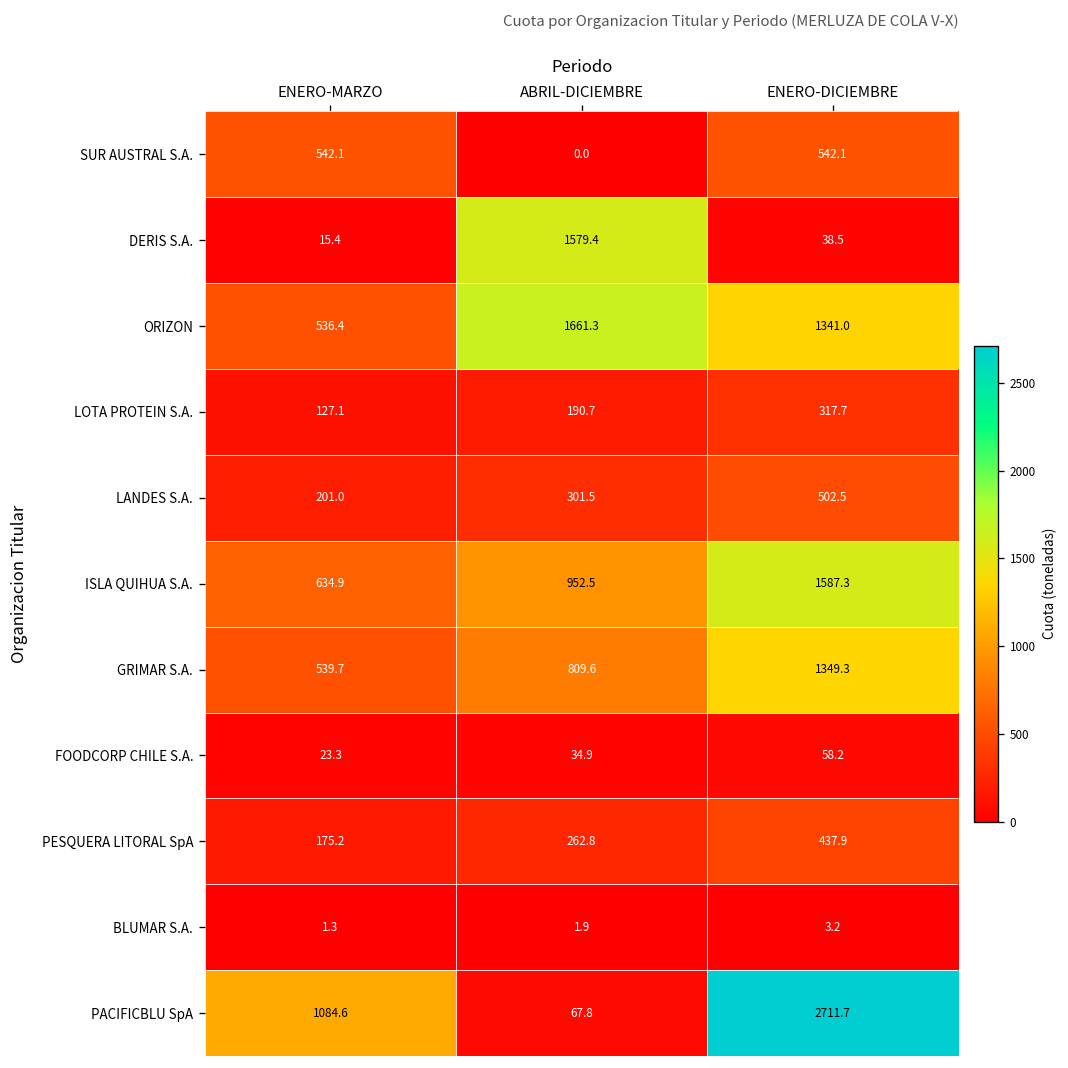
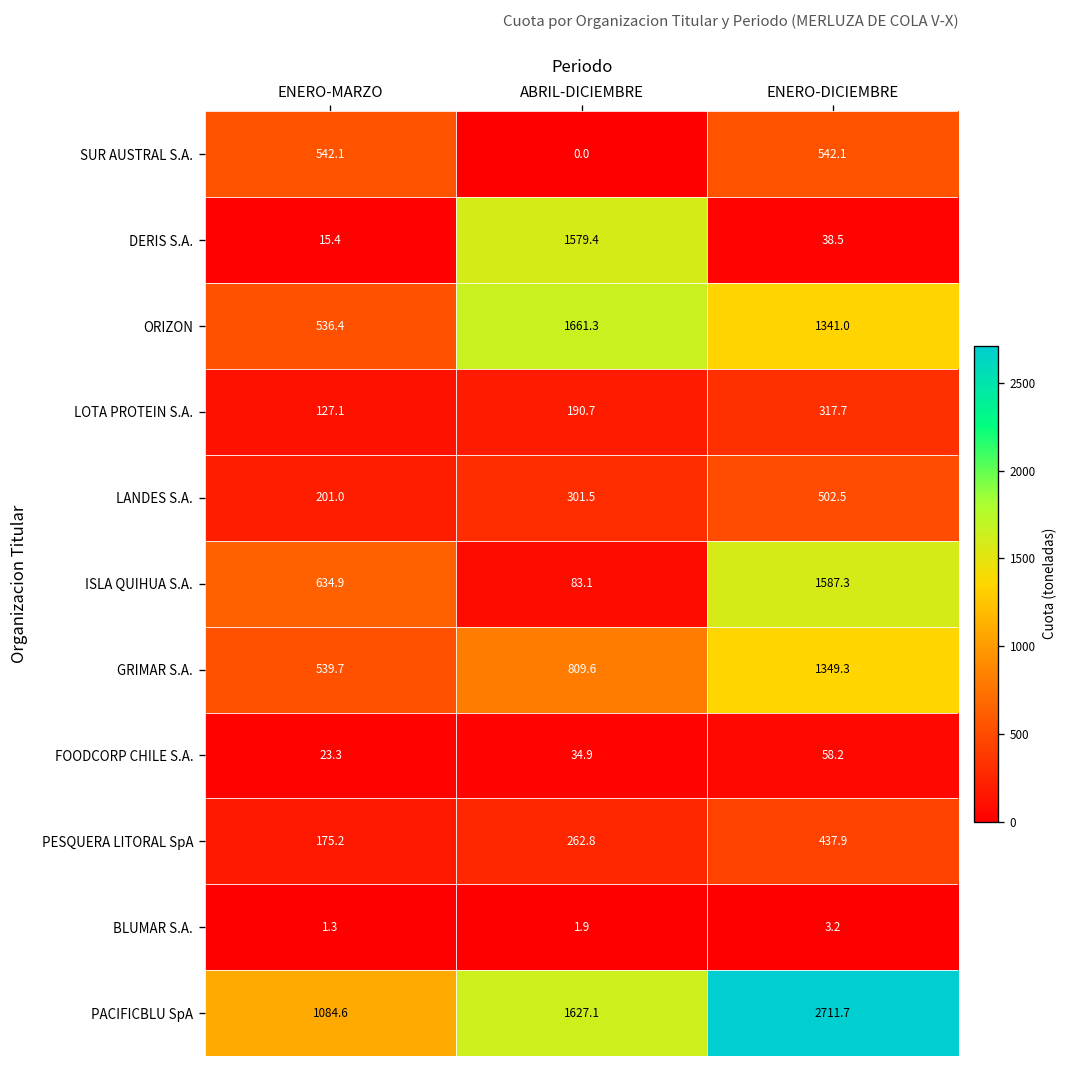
  {
    "SUR AUSTRAL S.A.": {
      "ENERO-MARZO": 542.1,
      "ABRIL-DICIEMBRE": 0.0,
      "ENERO-DICIEMBRE": 542.1
    },
    "DERIS S.A.": {
      "ENERO-MARZO": 15.4,
      "ABRIL-DICIEMBRE": 1579.4,
      "ENERO-DICIEMBRE": 38.5
    },
    "ORIZON": {
      "ENERO-MARZO": 536.4,
      "ABRIL-DICIEMBRE": 1661.3,
      "ENERO-DICIEMBRE": 1341.0
    },
    "LOTA PROTEIN S.A.": {
      "ENERO-MARZO": 127.1,
      "ABRIL-DICIEMBRE": 190.7,
      "ENERO-DICIEMBRE": 317.7
    },
    "LANDES S.A.": {
      "ENERO-MARZO": 201.0,
      "ABRIL-DICIEMBRE": 301.5,
      "ENERO-DICIEMBRE": 502.5
    },
    "ISLA QUIHUA S.A.": {
      "ENERO-MARZO": 634.9,
-     "ABRIL-DICIEMBRE": 952.5,
+     "ABRIL-DICIEMBRE": 83.1,
      "ENERO-DICIEMBRE": 1587.3
    },
    "GRIMAR S.A.": {
      "ENERO-MARZO": 539.7,
      "ABRIL-DICIEMBRE": 809.6,
      "ENERO-DICIEMBRE": 1349.3
    },
    "FOODCORP CHILE S.A.": {
      "ENERO-MARZO": 23.3,
      "ABRIL-DICIEMBRE": 34.9,
      "ENERO-DICIEMBRE": 58.2
    },
    "PESQUERA LITORAL SpA": {
      "ENERO-MARZO": 175.2,
      "ABRIL-DICIEMBRE": 262.8,
      "ENERO-DICIEMBRE": 437.9
    },
    "BLUMAR S.A.": {
      "ENERO-MARZO": 1.3,
      "ABRIL-DICIEMBRE": 1.9,
      "ENERO-DICIEMBRE": 3.2
    },
    "PACIFICBLU SpA": {
      "ENERO-MARZO": 1084.6,
-     "ABRIL-DICIEMBRE": 67.8,
+     "ABRIL-DICIEMBRE": 1627.1,
      "ENERO-DICIEMBRE": 2711.7
    }
  }
